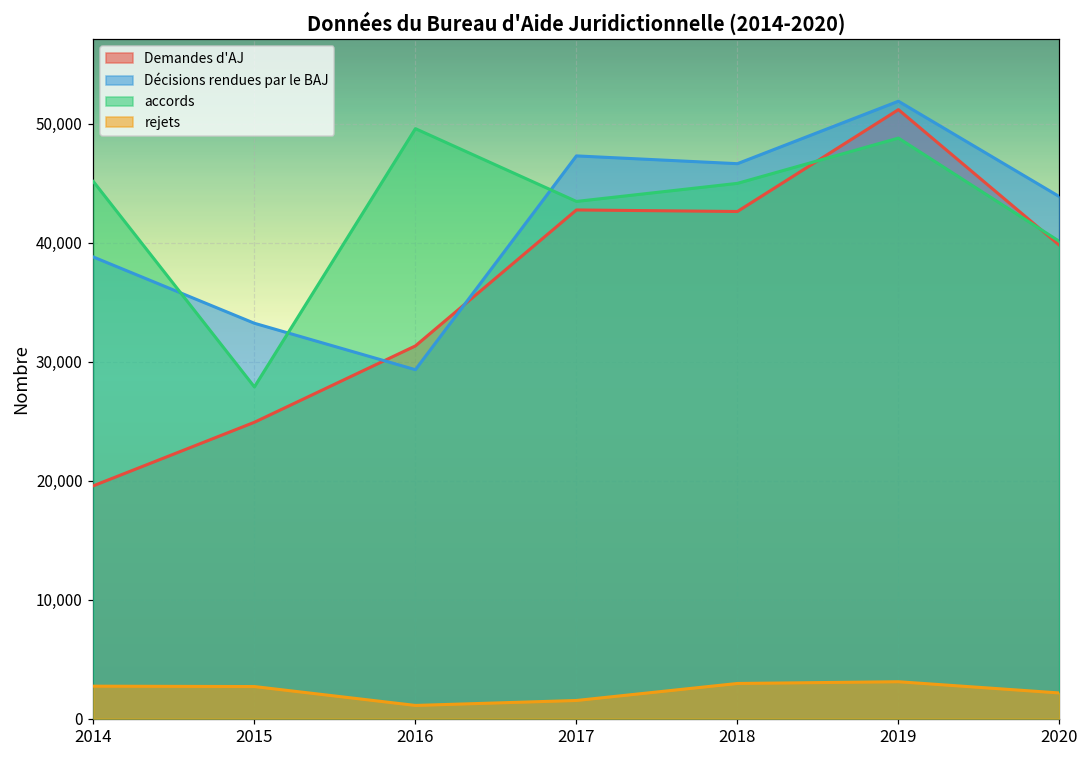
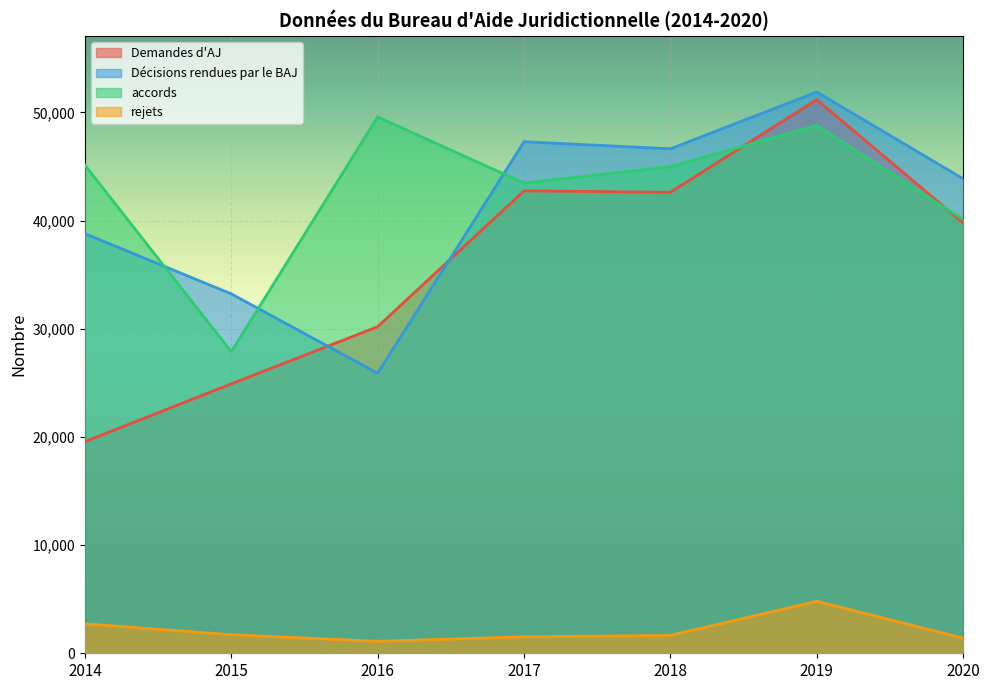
  {
    "Demandes d'AJ": {
      "2014": "19,600",
      "2015": "24,900",
-     "2016": "31,300",
+     "2016": "30,200",
      "2017": "42,700",
      "2018": "42,600",
      "2019": "51,200",
      "2020": "39,800"
    },
    "Décisions rendues par le BAJ": {
      "2014": "38,800",
      "2015": "33,200",
-     "2016": "29,300",
+     "2016": "25,900",
      "2017": "47,300",
      "2018": "46,600",
      "2019": "51,900",
      "2020": "43,900"
    },
    "accords": {
      "2014": "45,100",
      "2015": "27,900",
      "2016": "49,600",
      "2017": "43,500",
      "2018": "45,000",
      "2019": "48,800",
      "2020": "40,100"
    },
    "rejets": {
      "2014": "2,700",
-     "2015": "2,700",
+     "2015": "1,700",
      "2016": "1,100",
      "2017": "1,500",
-     "2018": "3,000",
-     "2019": "3,100",
-     "2020": "2,200"
+     "2018": "1,700",
+     "2019": "4,800",
+     "2020": "1,400"
    }
  }
